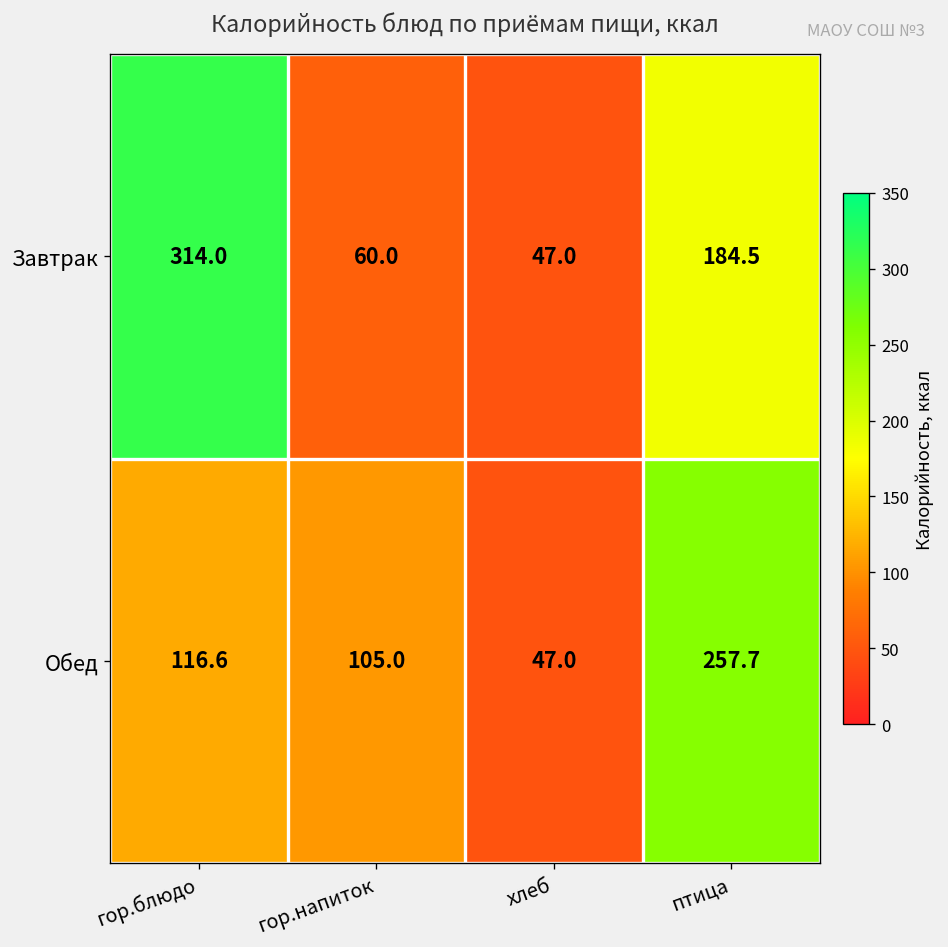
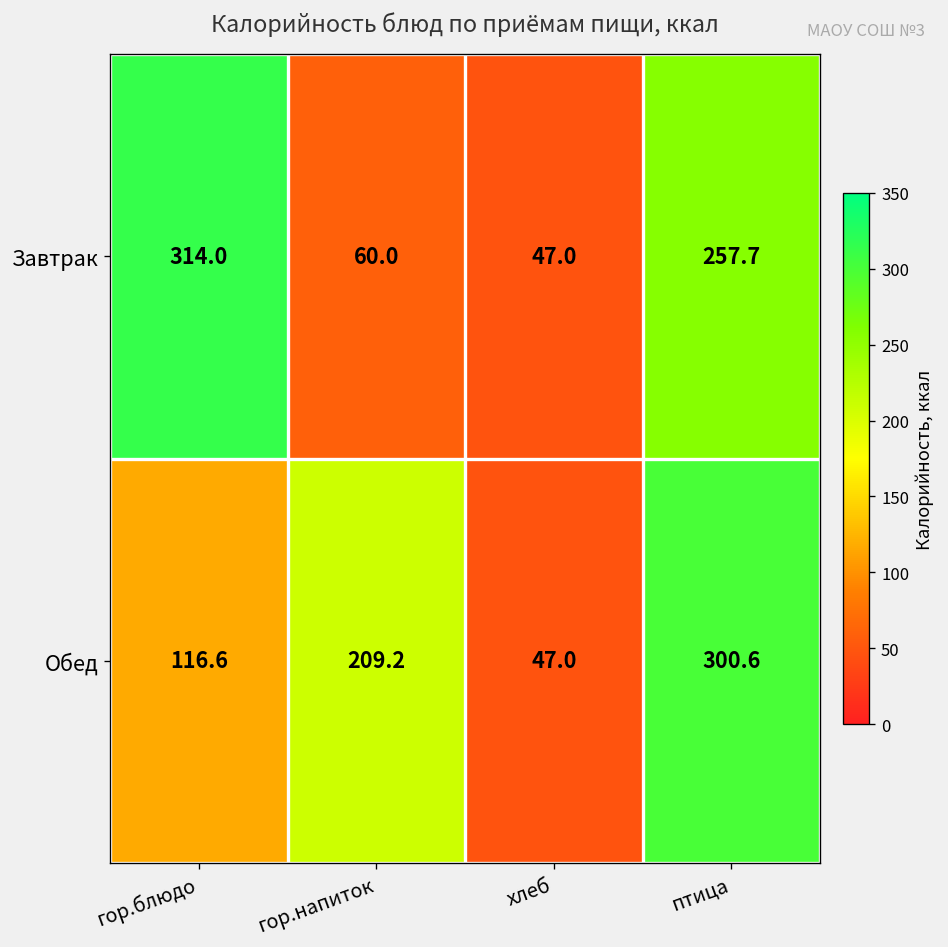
  {
    "Завтрак": {
      "гор.блюдо": 314.0,
      "гор.напиток": 60.0,
      "хлеб": 47.0,
-     "птица": 184.5
+     "птица": 257.7
    },
    "Обед": {
      "гор.блюдо": 116.6,
-     "гор.напиток": 105.0,
+     "гор.напиток": 209.2,
      "хлеб": 47.0,
-     "птица": 257.7
+     "птица": 300.6
    }
  }
